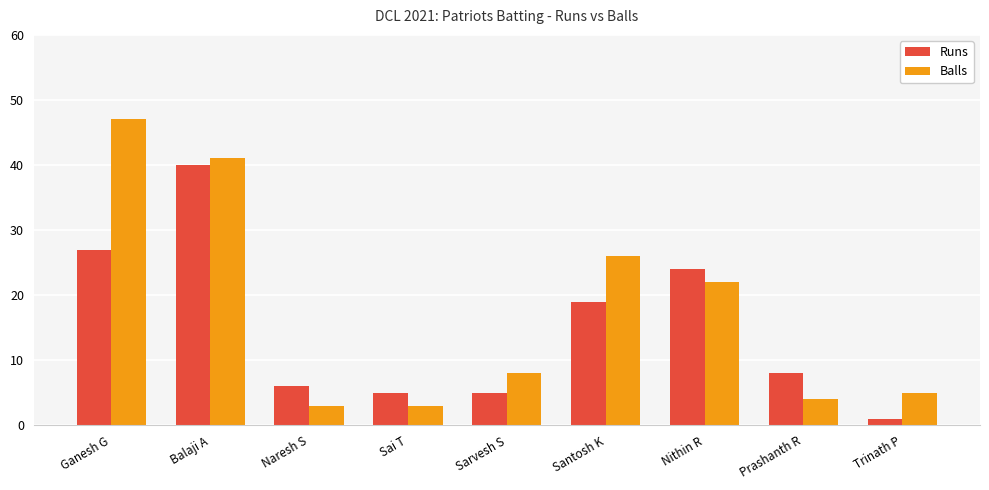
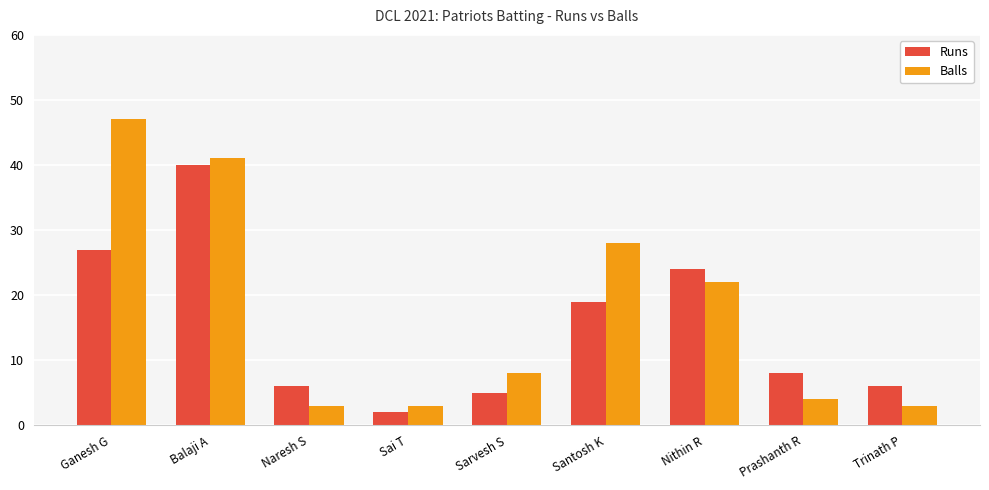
  {
    "Runs": {
      "Ganesh G": 27,
      "Balaji A": 40,
      "Naresh S": 6,
-     "Sai T": 5,
+     "Sai T": 2,
      "Sarvesh S": 5,
      "Santosh K": 19,
      "Nithin R": 24,
      "Prashanth R": 8,
-     "Trinath P": 1
+     "Trinath P": 6
    },
    "Balls": {
      "Ganesh G": 47,
      "Balaji A": 41,
      "Naresh S": 3,
      "Sai T": 3,
      "Sarvesh S": 8,
-     "Santosh K": 26,
+     "Santosh K": 28,
      "Nithin R": 22,
      "Prashanth R": 4,
-     "Trinath P": 5
+     "Trinath P": 3
    }
  }
